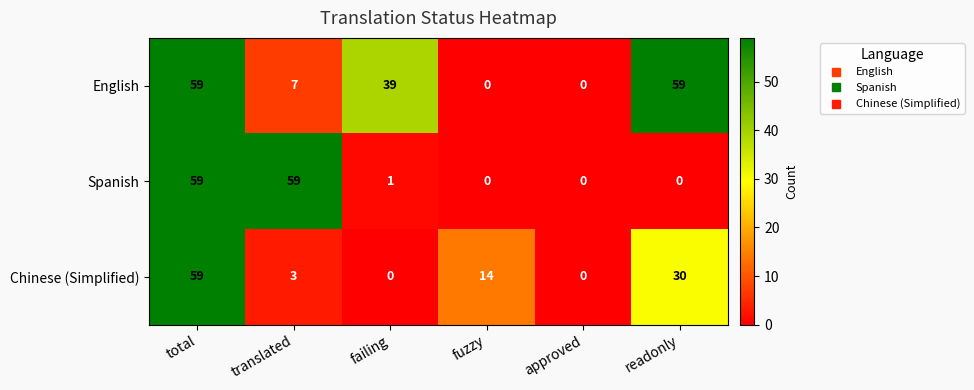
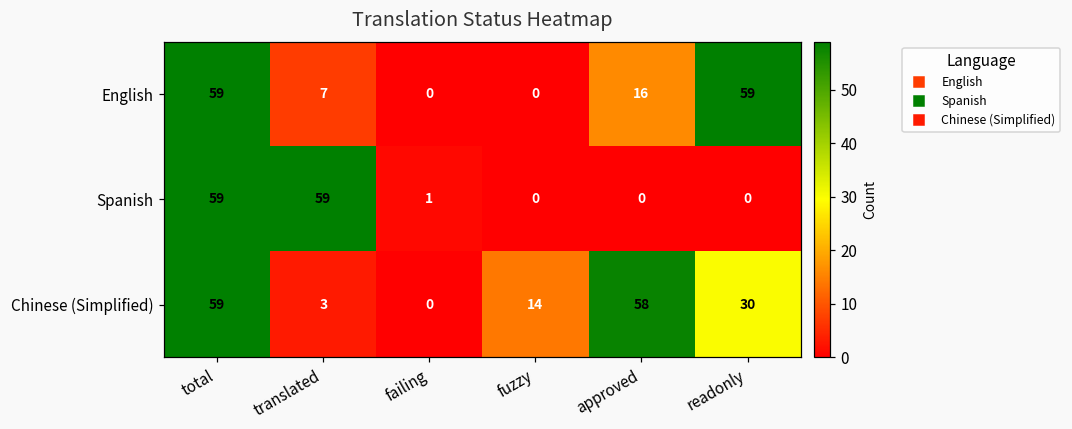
  {
    "English": {
      "total": 59,
      "translated": 7,
-     "failing": 39,
+     "failing": 0,
      "fuzzy": 0,
-     "approved": 0,
+     "approved": 16,
      "readonly": 59
    },
    "Spanish": {
      "total": 59,
      "translated": 59,
      "failing": 1,
      "fuzzy": 0,
      "approved": 0,
      "readonly": 0
    },
    "Chinese (Simplified)": {
      "total": 59,
      "translated": 3,
      "failing": 0,
      "fuzzy": 14,
-     "approved": 0,
+     "approved": 58,
      "readonly": 30
    }
  }
